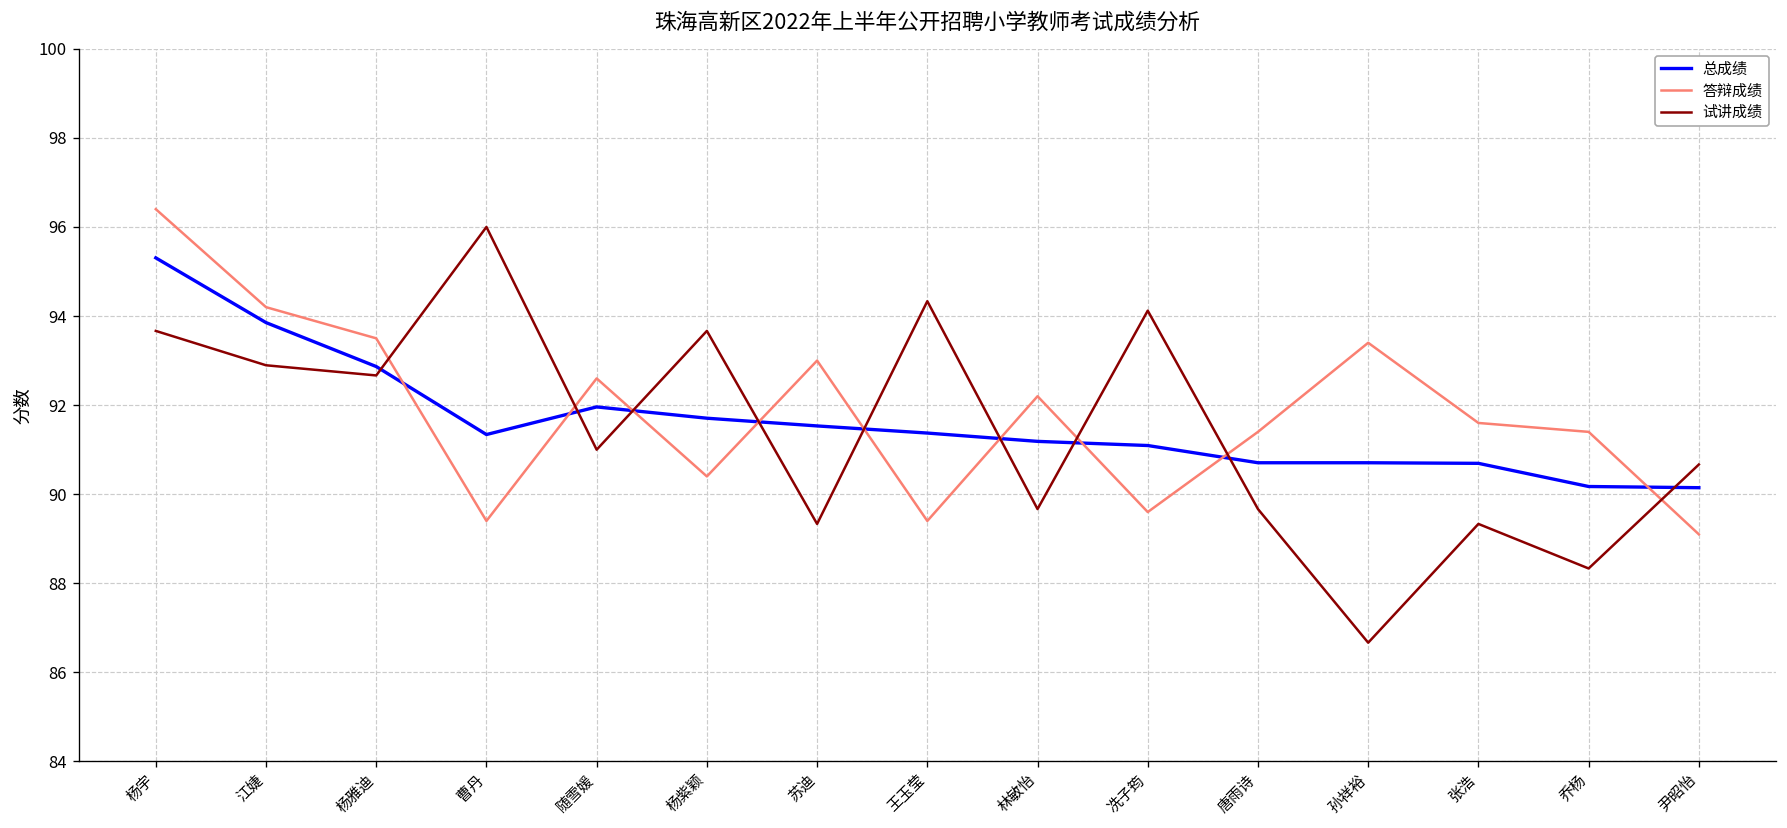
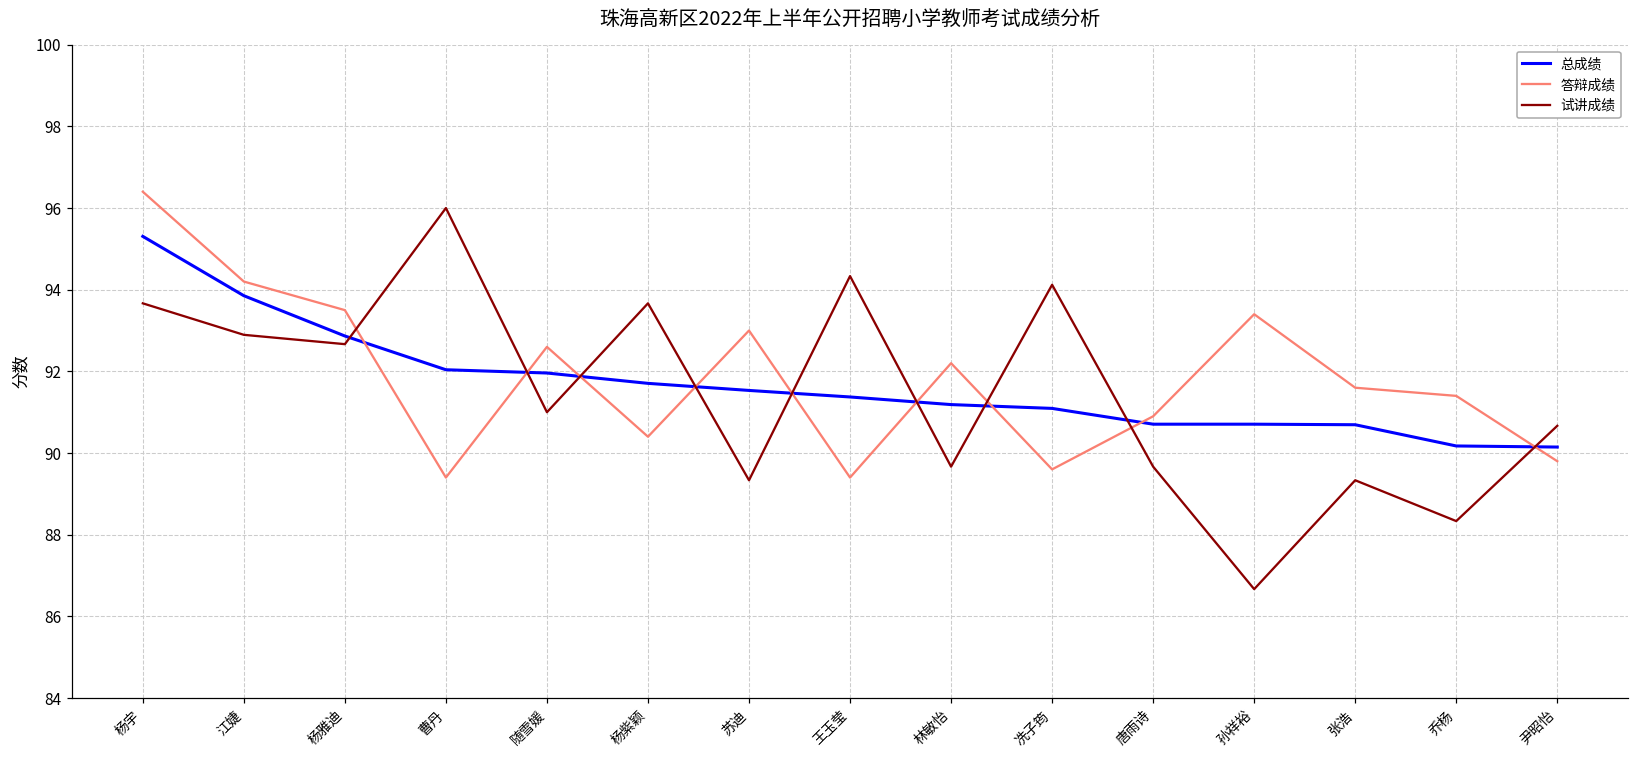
  {
    "总成绩": {
      "杨宇": 95.3,
      "江婕": 93.9,
      "杨雅迪": 92.9,
-     "曹丹": 91.3,
+     "曹丹": 92.0,
      "随雪媛": 92.0,
      "杨紫颖": 91.7,
      "苏迪": 91.5,
      "王玉莹": 91.4,
      "林敏怡": 91.2,
      "冼子筠": 91.1,
      "唐雨诗": 90.7,
      "孙祥裕": 90.7,
      "张浩": 90.7,
      "乔杨": 90.2,
      "尹昭怡": 90.1
    },
    "答辩成绩": {
      "杨宇": 96.4,
      "江婕": 94.2,
      "杨雅迪": 93.5,
      "曹丹": 89.4,
      "随雪媛": 92.6,
      "杨紫颖": 90.4,
      "苏迪": 93.0,
      "王玉莹": 89.4,
      "林敏怡": 92.2,
      "冼子筠": 89.6,
-     "唐雨诗": 91.4,
+     "唐雨诗": 90.9,
      "孙祥裕": 93.4,
      "张浩": 91.6,
      "乔杨": 91.4,
-     "尹昭怡": 89.1
+     "尹昭怡": 89.8
    },
    "试讲成绩": {
      "杨宇": 93.7,
      "江婕": 92.9,
      "杨雅迪": 92.7,
      "曹丹": 96.0,
      "随雪媛": 91.0,
      "杨紫颖": 93.7,
      "苏迪": 89.3,
      "王玉莹": 94.3,
      "林敏怡": 89.7,
      "冼子筠": 94.1,
      "唐雨诗": 89.7,
      "孙祥裕": 86.7,
      "张浩": 89.3,
      "乔杨": 88.3,
      "尹昭怡": 90.7
    }
  }
